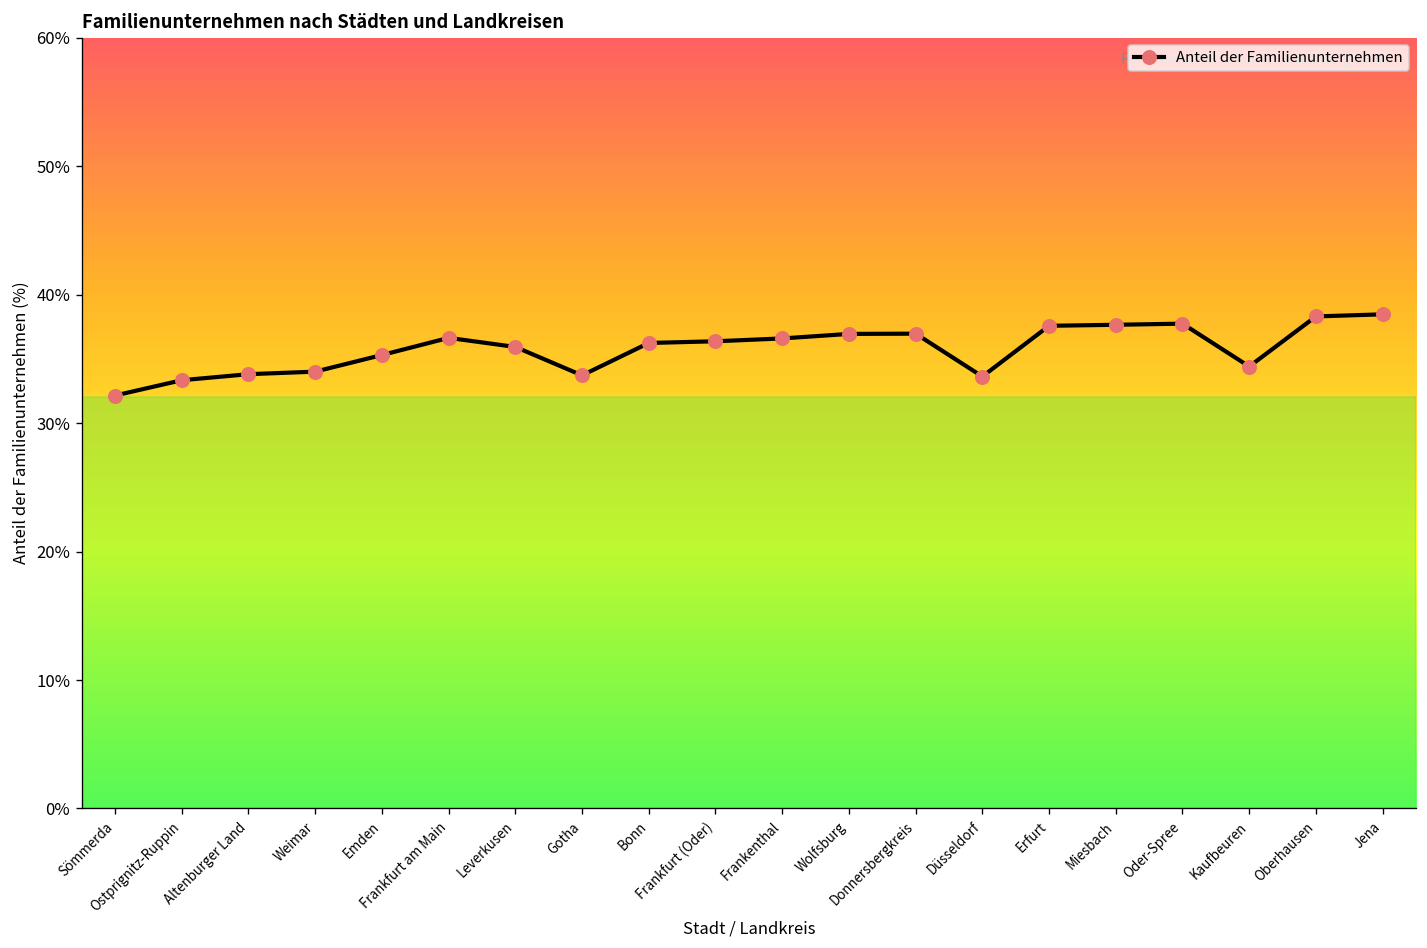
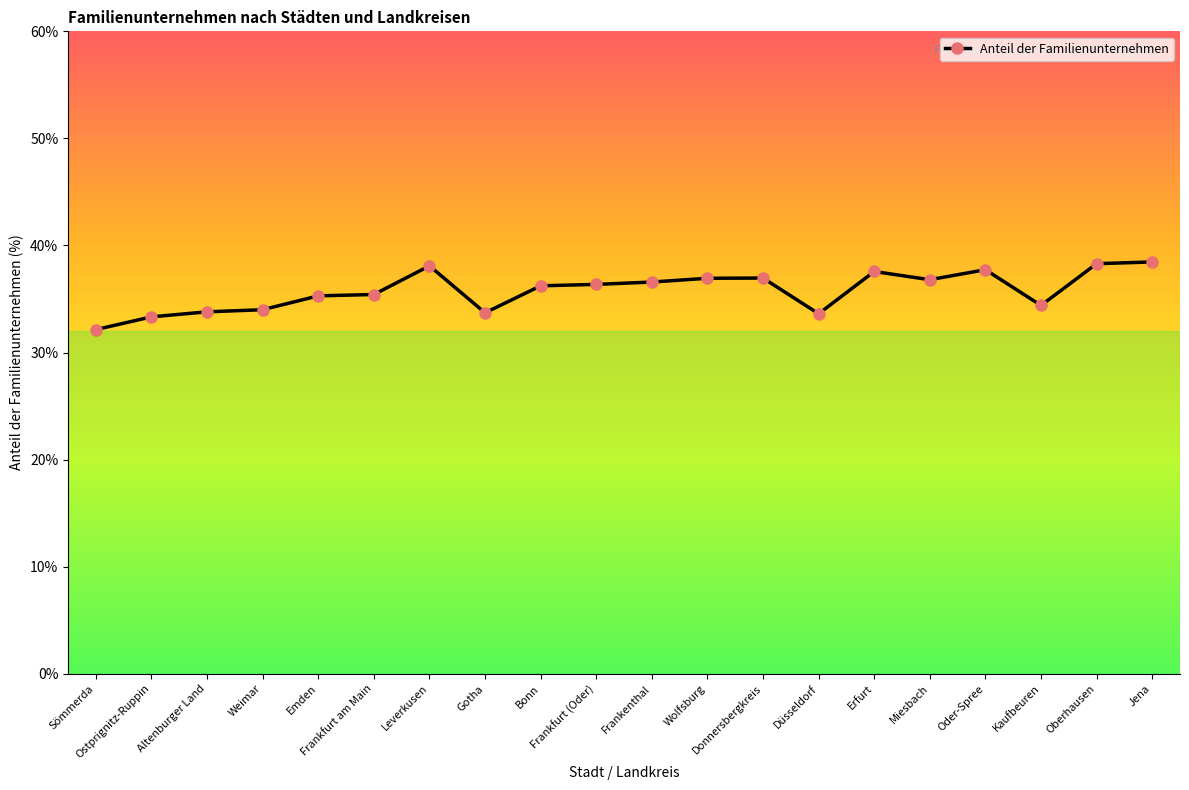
  {
    "Sömmerda": "32.1%",
    "Ostprignitz-Ruppin": "33.3%",
    "Altenburger Land": "33.8%",
    "Weimar": "34.0%",
    "Emden": "35.3%",
-   "Frankfurt am Main": "36.6%",
-   "Leverkusen": "35.9%",
+   "Frankfurt am Main": "35.4%",
+   "Leverkusen": "38.1%",
    "Gotha": "33.7%",
    "Bonn": "36.2%",
    "Frankfurt (Oder)": "36.4%",
    "Frankenthal": "36.6%",
    "Wolfsburg": "36.9%",
    "Donnersbergkreis": "37.0%",
    "Düsseldorf": "33.6%",
    "Erfurt": "37.6%",
-   "Miesbach": "37.6%",
+   "Miesbach": "36.8%",
    "Oder-Spree": "37.7%",
    "Kaufbeuren": "34.4%",
    "Oberhausen": "38.3%",
    "Jena": "38.5%"
  }
